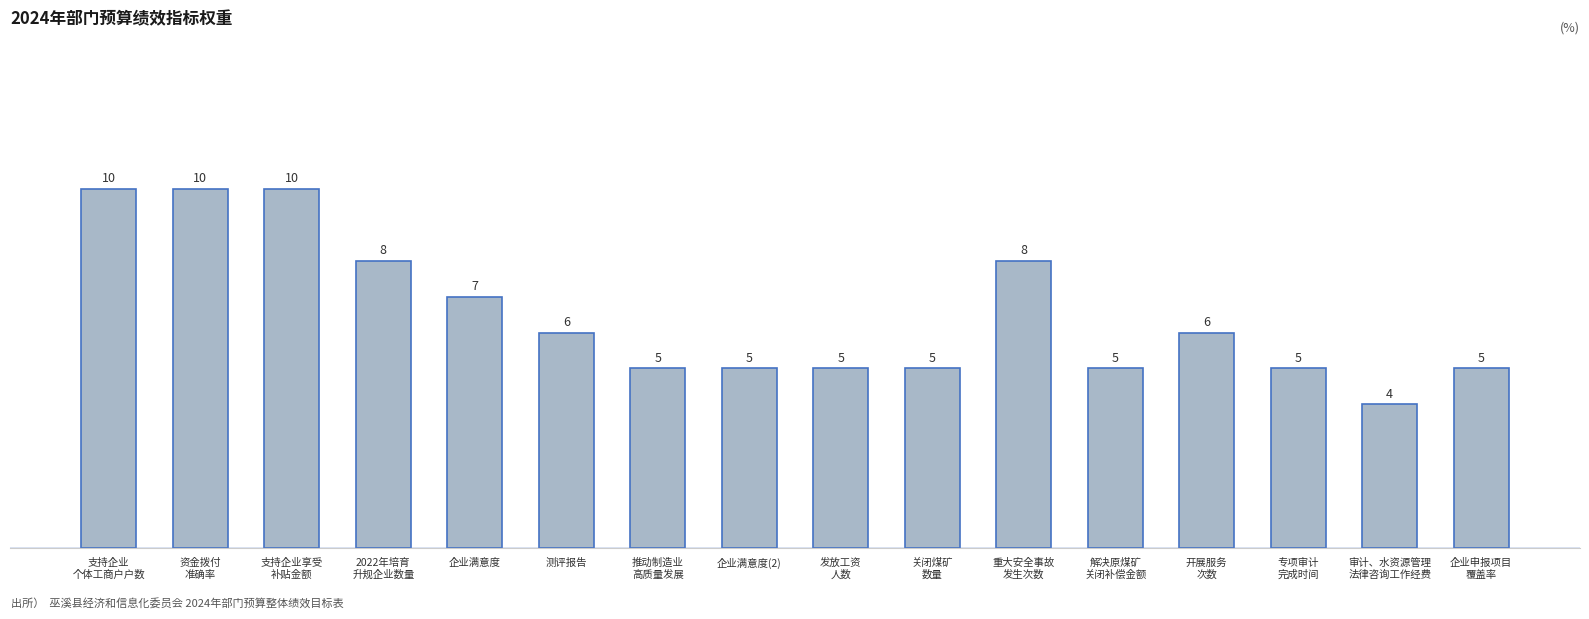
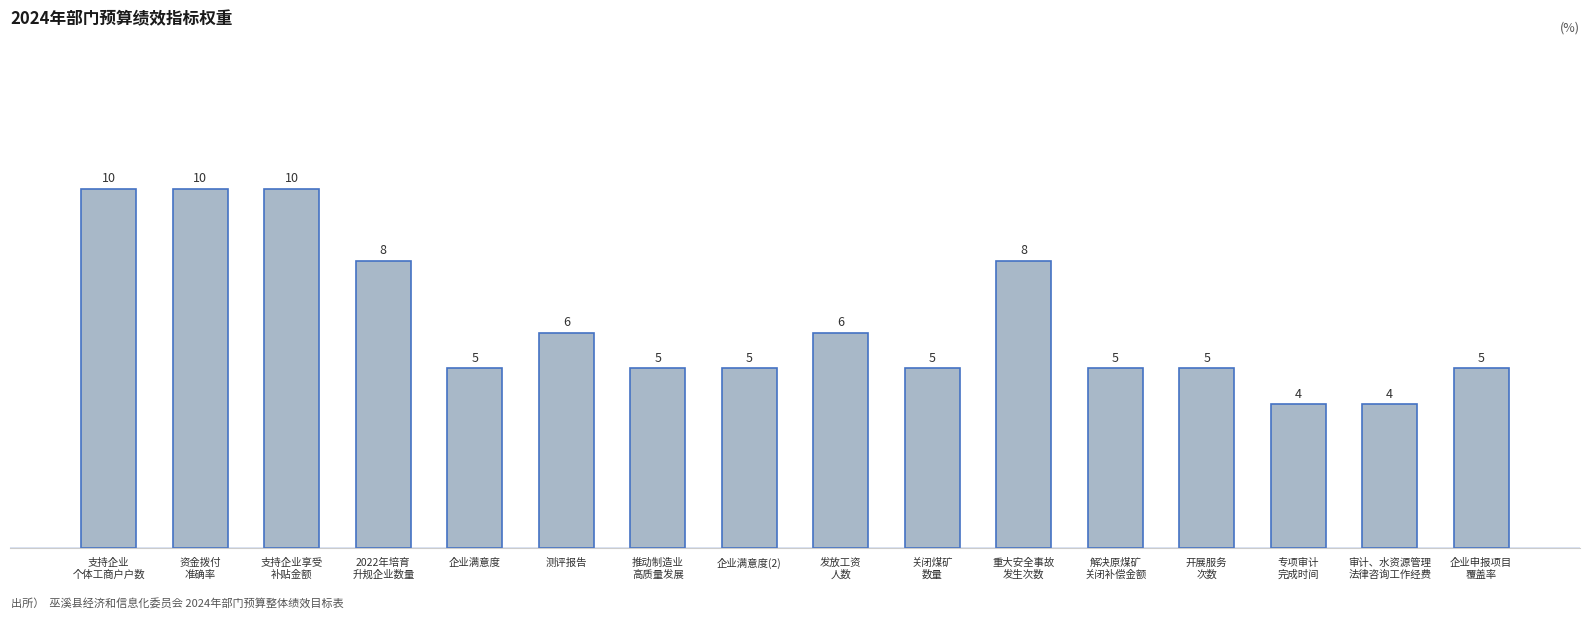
  {
    "支持企业 个体工商户户数": 10,
    "资金拨付 准确率": 10,
    "支持企业享受 补贴金额": 10,
    "2022年培育 升规企业数量": 8,
-   "企业满意度": 7,
+   "企业满意度": 5,
    "测评报告": 6,
    "推动制造业 高质量发展": 5,
    "企业满意度(2)": 5,
-   "发放工资 人数": 5,
+   "发放工资 人数": 6,
    "关闭煤矿 数量": 5,
    "重大安全事故 发生次数": 8,
    "解决原煤矿 关闭补偿金额": 5,
-   "开展服务 次数": 6,
-   "专项审计 完成时间": 5,
+   "开展服务 次数": 5,
+   "专项审计 完成时间": 4,
    "审计、水资源管理 法律咨询工作经费": 4,
    "企业申报项目 覆盖率": 5
  }
